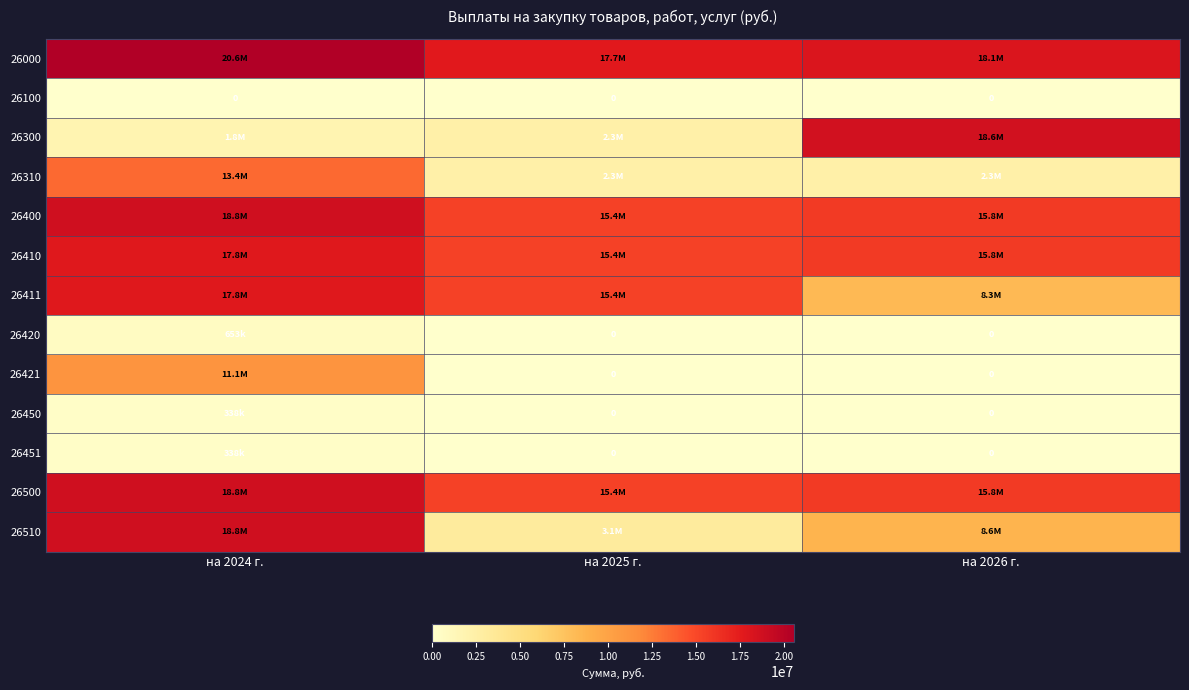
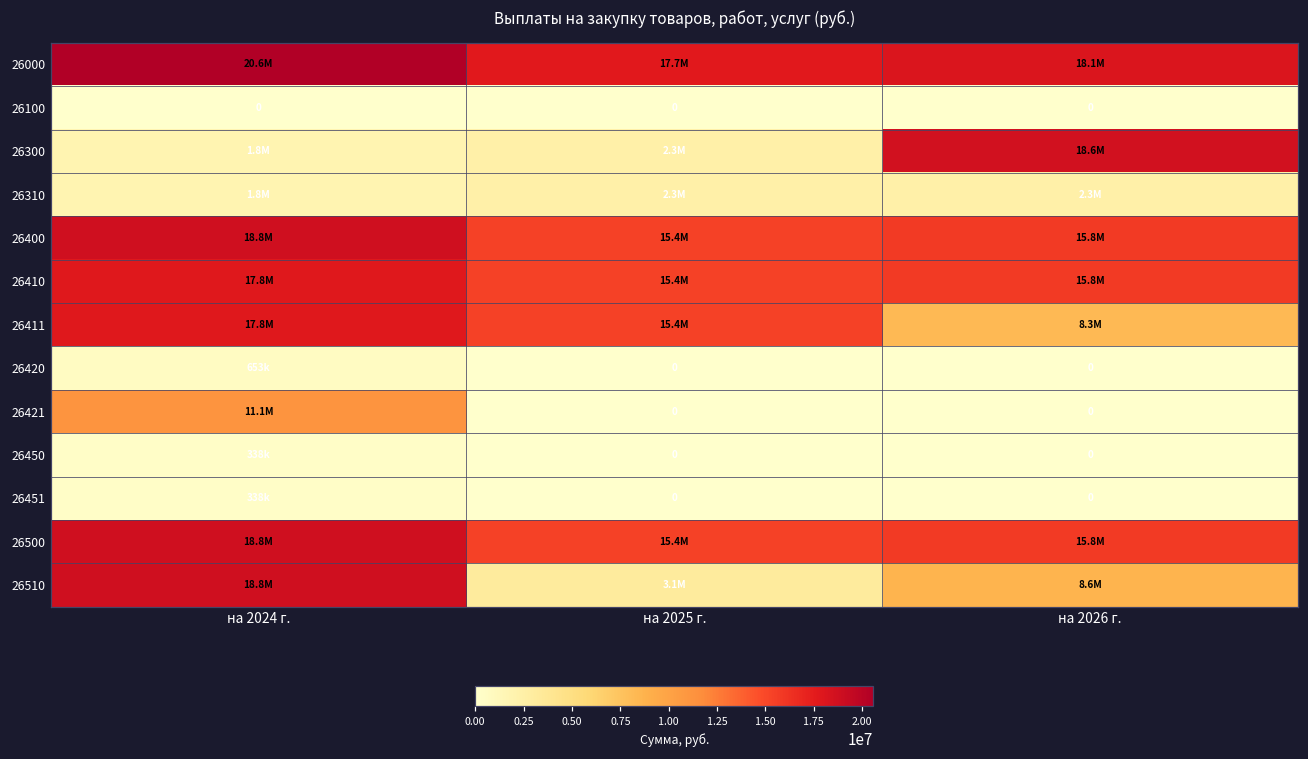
  {
    "26000": {
      "на 2024 г.": "20.6M",
      "на 2025 г.": "17.7M",
      "на 2026 г.": "18.1M"
    },
    "26100": {
      "на 2024 г.": "0",
      "на 2025 г.": "0",
      "на 2026 г.": "0"
    },
    "26300": {
      "на 2024 г.": "1.8M",
      "на 2025 г.": "2.3M",
      "на 2026 г.": "18.6M"
    },
    "26310": {
-     "на 2024 г.": "13.4M",
+     "на 2024 г.": "1.8M",
      "на 2025 г.": "2.3M",
      "на 2026 г.": "2.3M"
    },
    "26400": {
      "на 2024 г.": "18.8M",
      "на 2025 г.": "15.4M",
      "на 2026 г.": "15.8M"
    },
    "26410": {
      "на 2024 г.": "17.8M",
      "на 2025 г.": "15.4M",
      "на 2026 г.": "15.8M"
    },
    "26411": {
      "на 2024 г.": "17.8M",
      "на 2025 г.": "15.4M",
      "на 2026 г.": "8.3M"
    },
    "26420": {
      "на 2024 г.": "653k",
      "на 2025 г.": "0",
      "на 2026 г.": "0"
    },
    "26421": {
      "на 2024 г.": "11.1M",
      "на 2025 г.": "0",
      "на 2026 г.": "0"
    },
    "26450": {
      "на 2024 г.": "338k",
      "на 2025 г.": "0",
      "на 2026 г.": "0"
    },
    "26451": {
      "на 2024 г.": "338k",
      "на 2025 г.": "0",
      "на 2026 г.": "0"
    },
    "26500": {
      "на 2024 г.": "18.8M",
      "на 2025 г.": "15.4M",
      "на 2026 г.": "15.8M"
    },
    "26510": {
      "на 2024 г.": "18.8M",
      "на 2025 г.": "3.1M",
      "на 2026 г.": "8.6M"
    }
  }
